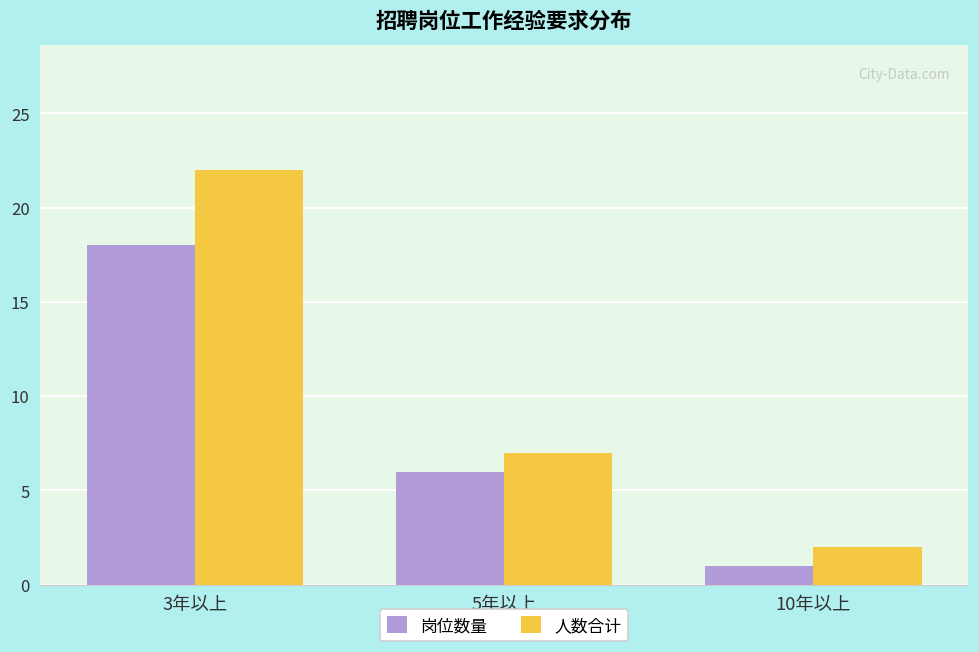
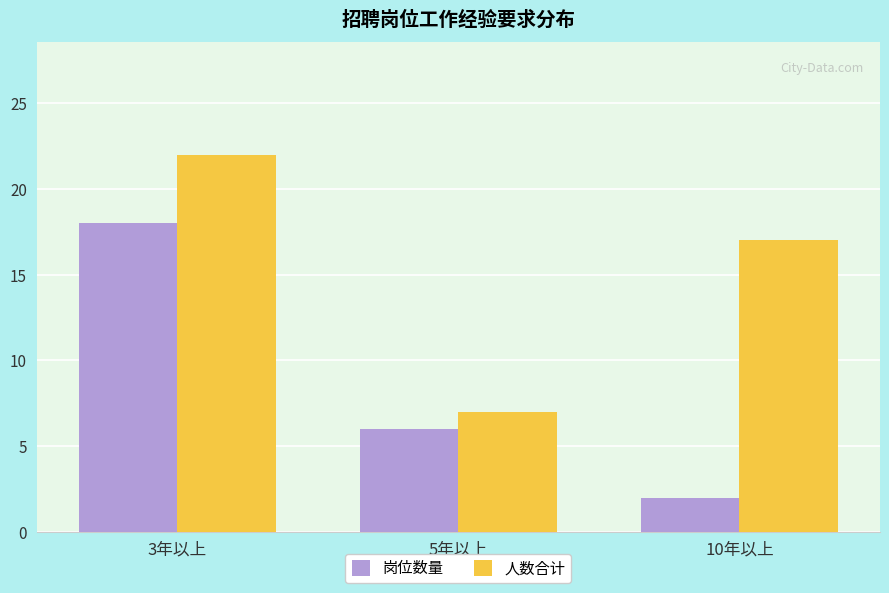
  {
    "岗位数量": {
      "3年以上": 18,
      "5年以上": 6,
-     "10年以上": 1
+     "10年以上": 2
    },
    "人数合计": {
      "3年以上": 22,
      "5年以上": 7,
-     "10年以上": 2
+     "10年以上": 17
    }
  }
